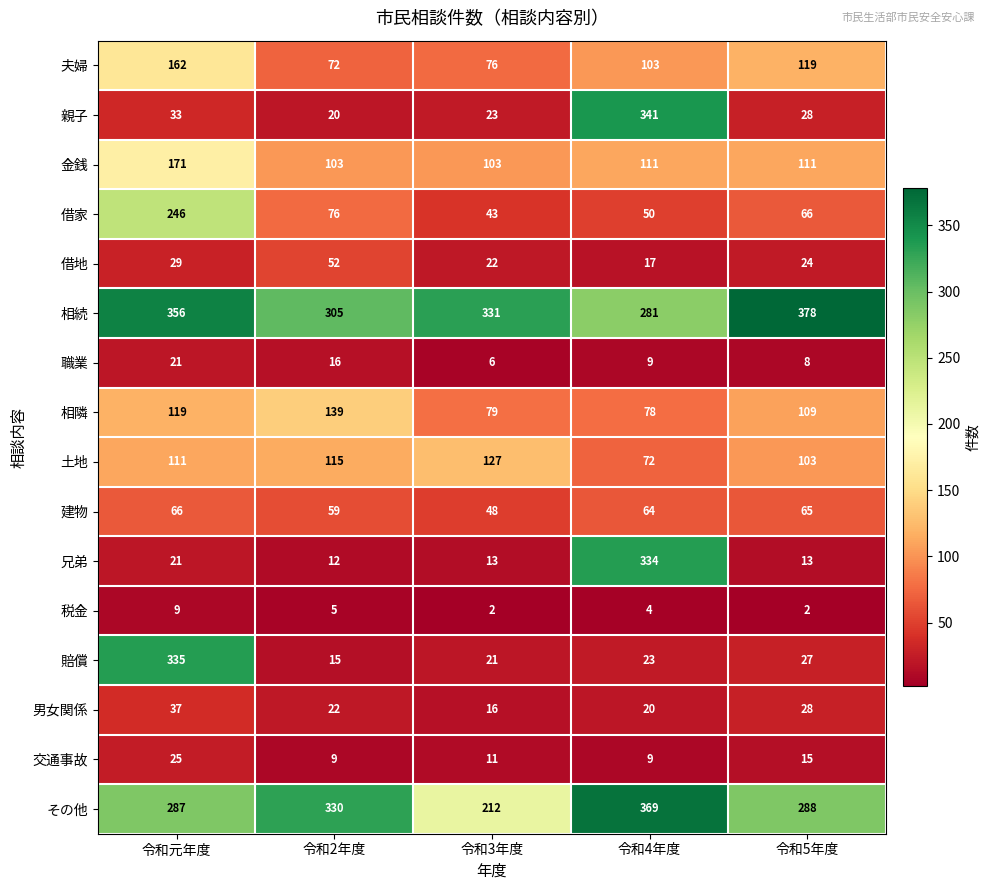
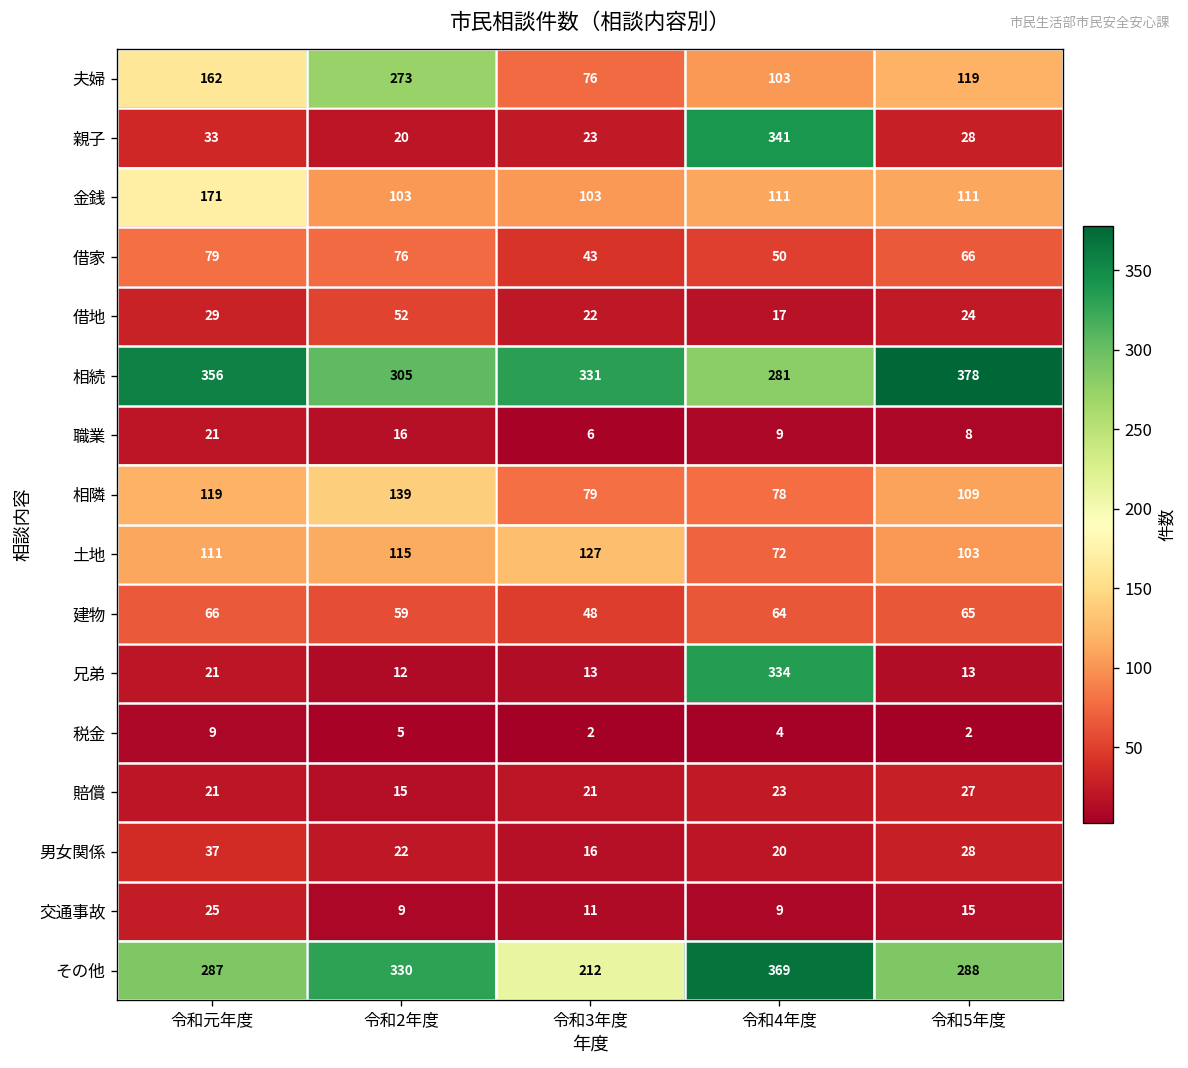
  {
    "夫婦": {
      "令和元年度": 162,
-     "令和2年度": 72,
+     "令和2年度": 273,
      "令和3年度": 76,
      "令和4年度": 103,
      "令和5年度": 119
    },
    "親子": {
      "令和元年度": 33,
      "令和2年度": 20,
      "令和3年度": 23,
      "令和4年度": 341,
      "令和5年度": 28
    },
    "金銭": {
      "令和元年度": 171,
      "令和2年度": 103,
      "令和3年度": 103,
      "令和4年度": 111,
      "令和5年度": 111
    },
    "借家": {
-     "令和元年度": 246,
+     "令和元年度": 79,
      "令和2年度": 76,
      "令和3年度": 43,
      "令和4年度": 50,
      "令和5年度": 66
    },
    "借地": {
      "令和元年度": 29,
      "令和2年度": 52,
      "令和3年度": 22,
      "令和4年度": 17,
      "令和5年度": 24
    },
    "相続": {
      "令和元年度": 356,
      "令和2年度": 305,
      "令和3年度": 331,
      "令和4年度": 281,
      "令和5年度": 378
    },
    "職業": {
      "令和元年度": 21,
      "令和2年度": 16,
      "令和3年度": 6,
      "令和4年度": 9,
      "令和5年度": 8
    },
    "相隣": {
      "令和元年度": 119,
      "令和2年度": 139,
      "令和3年度": 79,
      "令和4年度": 78,
      "令和5年度": 109
    },
    "土地": {
      "令和元年度": 111,
      "令和2年度": 115,
      "令和3年度": 127,
      "令和4年度": 72,
      "令和5年度": 103
    },
    "建物": {
      "令和元年度": 66,
      "令和2年度": 59,
      "令和3年度": 48,
      "令和4年度": 64,
      "令和5年度": 65
    },
    "兄弟": {
      "令和元年度": 21,
      "令和2年度": 12,
      "令和3年度": 13,
      "令和4年度": 334,
      "令和5年度": 13
    },
    "税金": {
      "令和元年度": 9,
      "令和2年度": 5,
      "令和3年度": 2,
      "令和4年度": 4,
      "令和5年度": 2
    },
    "賠償": {
-     "令和元年度": 335,
+     "令和元年度": 21,
      "令和2年度": 15,
      "令和3年度": 21,
      "令和4年度": 23,
      "令和5年度": 27
    },
    "男女関係": {
      "令和元年度": 37,
      "令和2年度": 22,
      "令和3年度": 16,
      "令和4年度": 20,
      "令和5年度": 28
    },
    "交通事故": {
      "令和元年度": 25,
      "令和2年度": 9,
      "令和3年度": 11,
      "令和4年度": 9,
      "令和5年度": 15
    },
    "その他": {
      "令和元年度": 287,
      "令和2年度": 330,
      "令和3年度": 212,
      "令和4年度": 369,
      "令和5年度": 288
    }
  }
